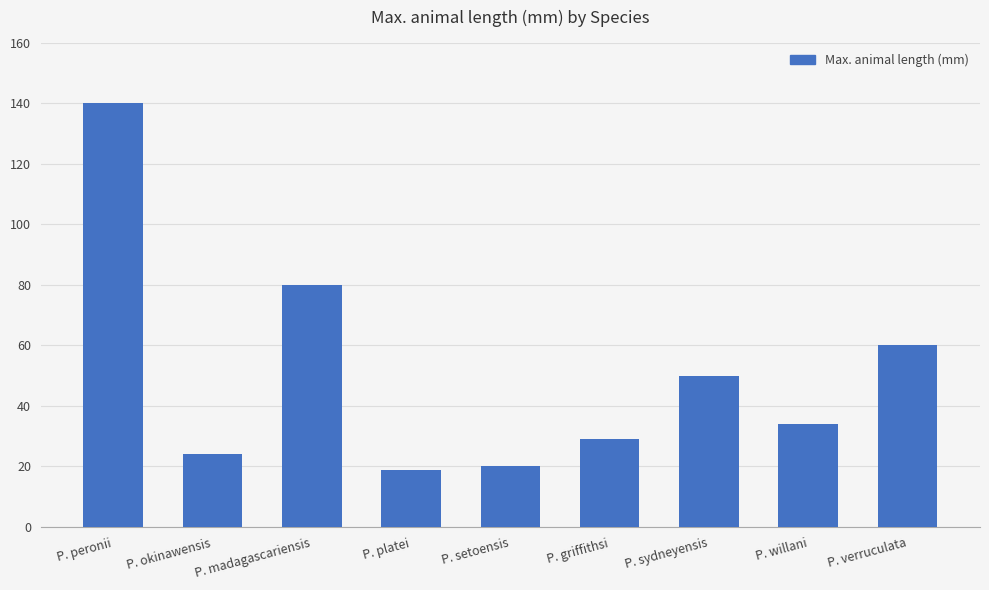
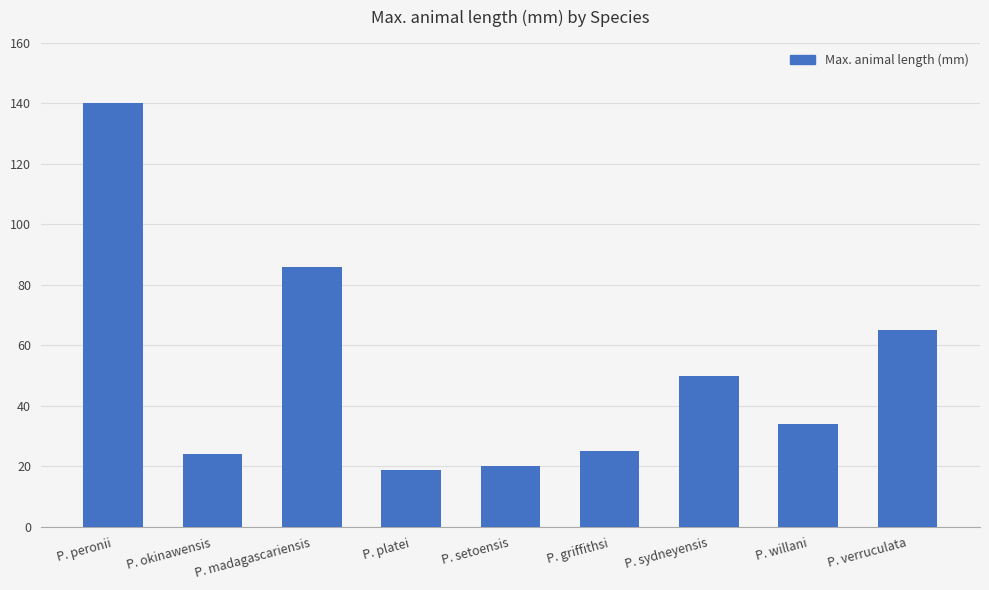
  {
    "P. peronii": 140,
    "P. okinawensis": 24,
-   "P. madagascariensis": 80,
+   "P. madagascariensis": 86,
    "P. platei": 19,
    "P. setoensis": 20,
-   "P. griffithsi": 29,
+   "P. griffithsi": 25,
    "P. sydneyensis": 50,
    "P. willani": 34,
-   "P. verruculata": 60
+   "P. verruculata": 65
  }
